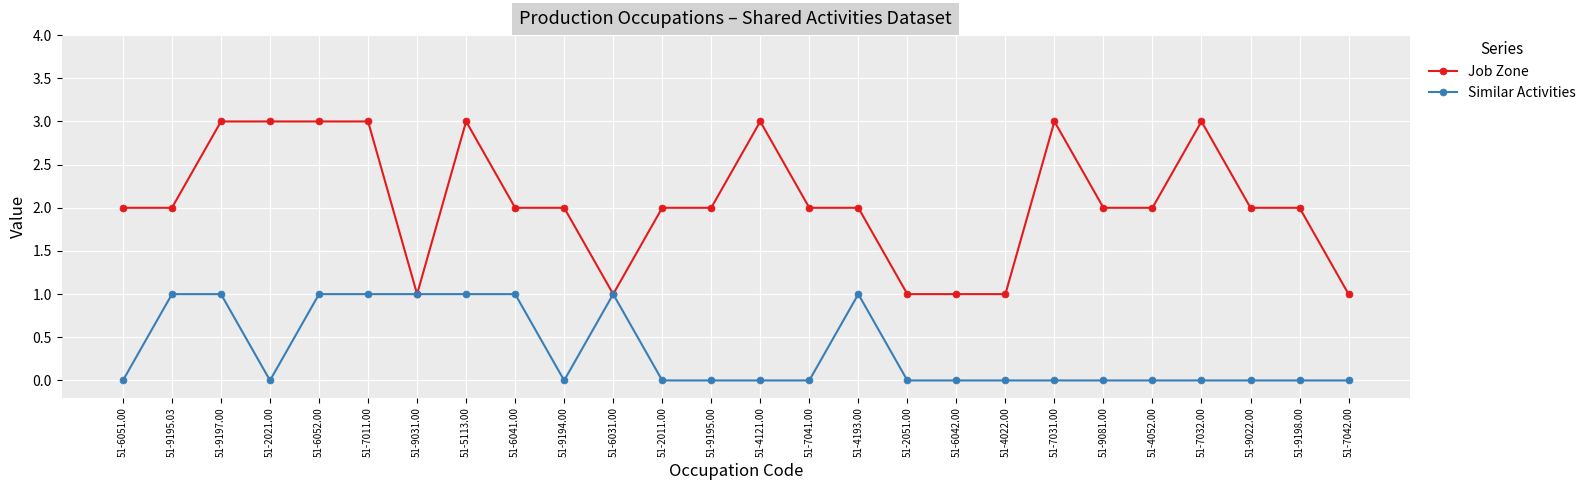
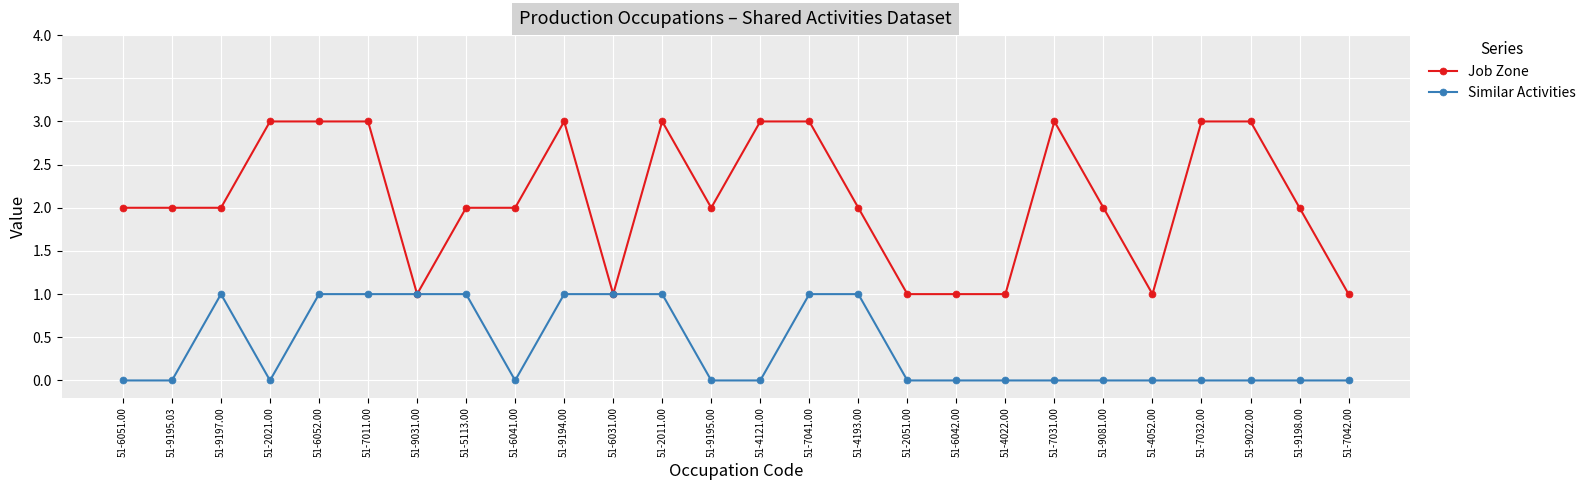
  {
    "Job Zone": {
      "51-6051.00": 2,
      "51-9195.03": 2,
-     "51-9197.00": 3,
+     "51-9197.00": 2,
      "51-2021.00": 3,
      "51-6052.00": 3,
      "51-7011.00": 3,
-     "51-5113.00": 3,
+     "51-5113.00": 2,
      "51-6041.00": 2,
-     "51-9194.00": 2,
-     "51-2011.00": 2,
+     "51-9194.00": 3,
+     "51-2011.00": 3,
      "51-9195.00": 2,
      "51-4121.00": 3,
-     "51-7041.00": 2,
+     "51-7041.00": 3,
      "51-4193.00": 2,
      "51-2051.00": 1,
      "51-6042.00": 1,
      "51-4022.00": 1,
      "51-7031.00": 3,
      "51-9081.00": 2,
-     "51-4052.00": 2,
+     "51-4052.00": 1,
      "51-7032.00": 3,
-     "51-9022.00": 2,
+     "51-9022.00": 3,
      "51-9198.00": 2,
      "51-7042.00": 1
    },
    "Similar Activities": {
      "51-6051.00": 0,
-     "51-9195.03": 1,
+     "51-9195.03": 0,
      "51-9197.00": 1,
      "51-2021.00": 0,
      "51-6052.00": 1,
      "51-7011.00": 1,
      "51-5113.00": 1,
-     "51-6041.00": 1,
-     "51-9194.00": 0,
-     "51-2011.00": 0,
+     "51-6041.00": 0,
+     "51-9194.00": 1,
+     "51-2011.00": 1,
      "51-9195.00": 0,
      "51-4121.00": 0,
-     "51-7041.00": 0,
+     "51-7041.00": 1,
      "51-4193.00": 1,
      "51-2051.00": 0,
      "51-6042.00": 0,
      "51-4022.00": 0,
      "51-7031.00": 0,
      "51-9081.00": 0,
      "51-4052.00": 0,
      "51-7032.00": 0,
      "51-9022.00": 0,
      "51-9198.00": 0,
      "51-7042.00": 0
    }
  }
